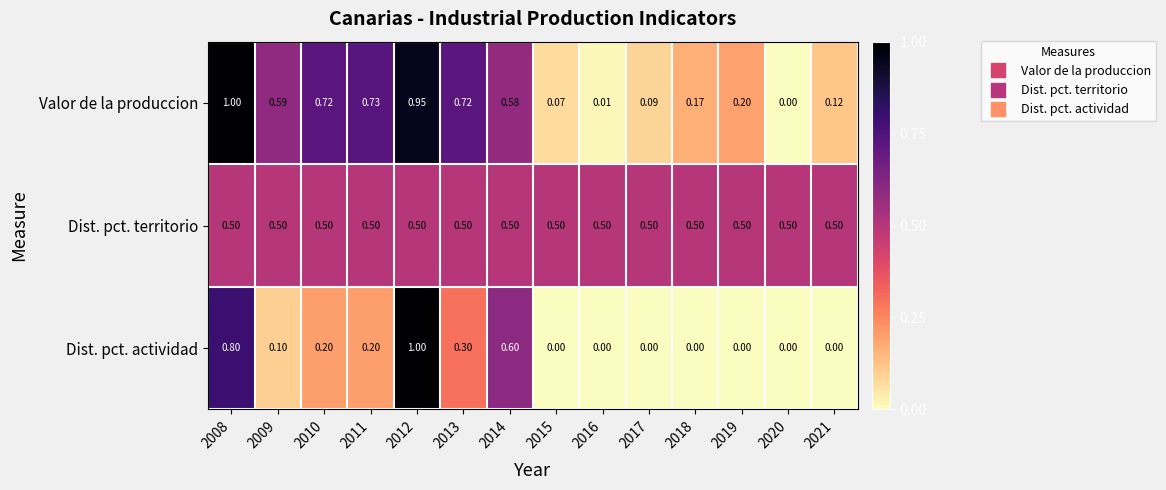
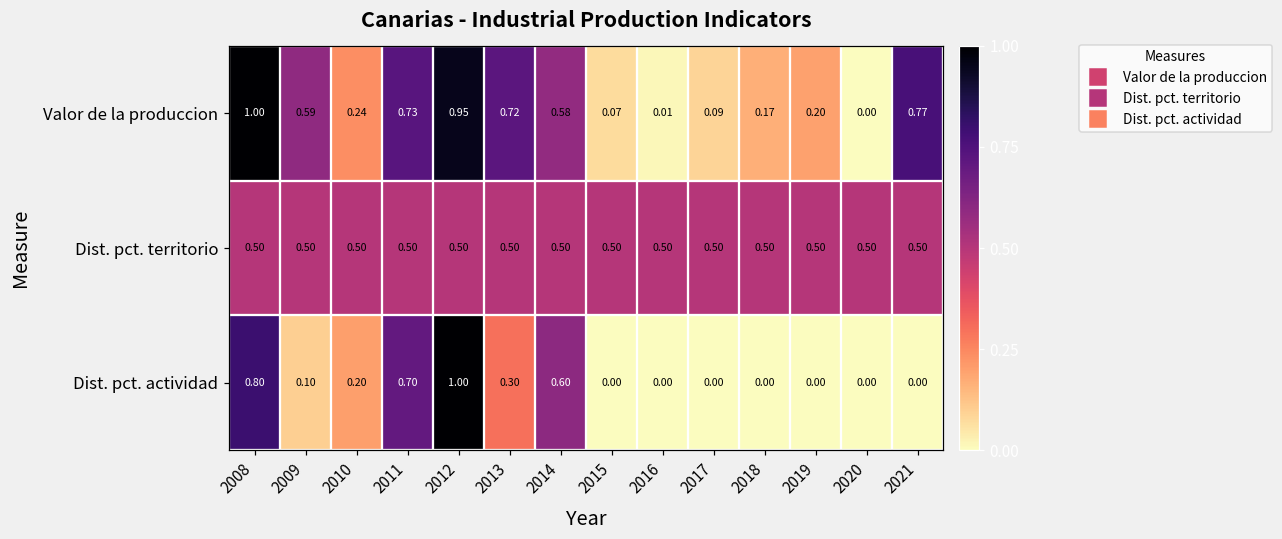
  {
    "Valor de la produccion": {
      "2008": 1.00,
      "2009": 0.59,
-     "2010": 0.72,
+     "2010": 0.24,
      "2011": 0.73,
      "2012": 0.95,
      "2013": 0.72,
      "2014": 0.58,
      "2015": 0.07,
      "2016": 0.01,
      "2017": 0.09,
      "2018": 0.17,
      "2019": 0.20,
      "2020": 0.00,
-     "2021": 0.12
+     "2021": 0.77
    },
    "Dist. pct. territorio": {
      "2008": 0.50,
      "2009": 0.50,
      "2010": 0.50,
      "2011": 0.50,
      "2012": 0.50,
      "2013": 0.50,
      "2014": 0.50,
      "2015": 0.50,
      "2016": 0.50,
      "2017": 0.50,
      "2018": 0.50,
      "2019": 0.50,
      "2020": 0.50,
      "2021": 0.50
    },
    "Dist. pct. actividad": {
      "2008": 0.80,
      "2009": 0.10,
      "2010": 0.20,
-     "2011": 0.20,
+     "2011": 0.70,
      "2012": 1.00,
      "2013": 0.30,
      "2014": 0.60,
      "2015": 0.00,
      "2016": 0.00,
      "2017": 0.00,
      "2018": 0.00,
      "2019": 0.00,
      "2020": 0.00,
      "2021": 0.00
    }
  }
